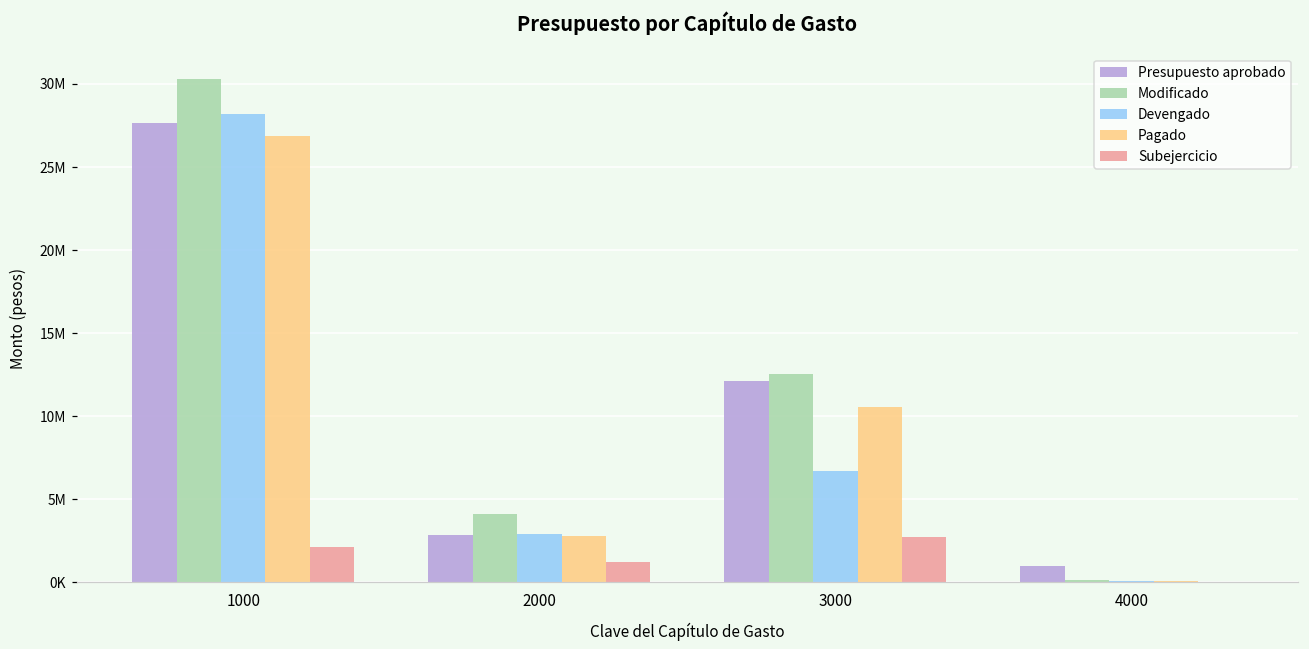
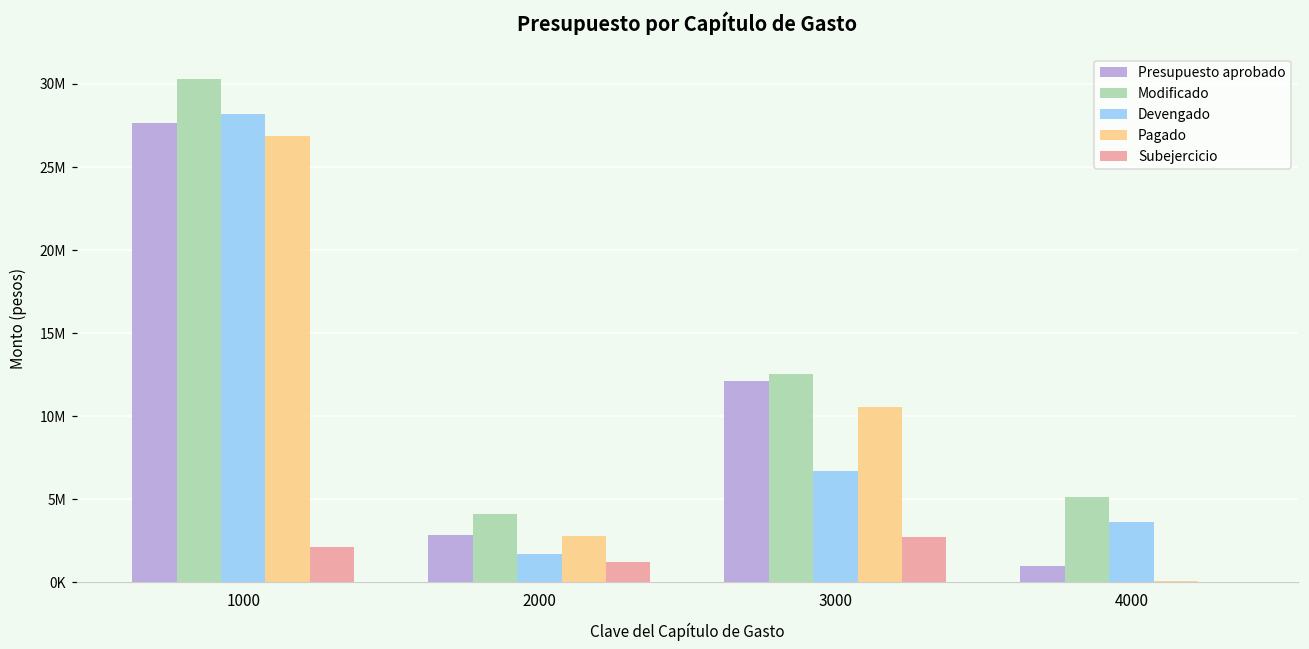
  {
    "Presupuesto aprobado": {
      "1000": 27700000,
      "2000": 2900000,
      "3000": 12100000,
      "4000": 1000000
    },
    "Modificado": {
      "1000": 30300000,
      "2000": 4100000,
      "3000": 12500000,
-     "4000": 100000
+     "4000": 5100000
    },
    "Devengado": {
      "1000": 28200000,
-     "2000": 2900000,
+     "2000": 1700000,
      "3000": 6700000,
-     "4000": 100000
+     "4000": 3600000
    }
  }
